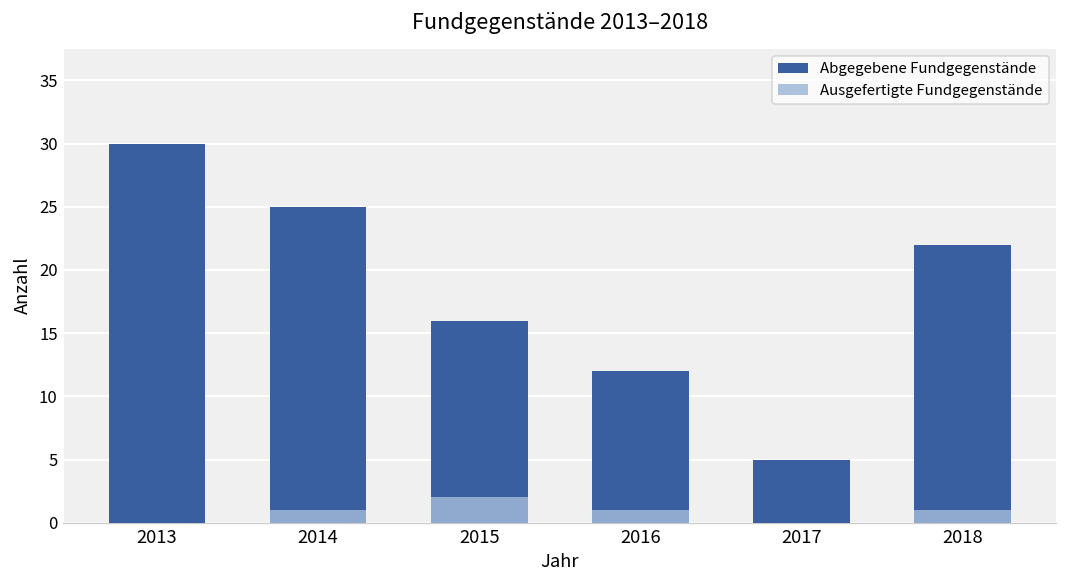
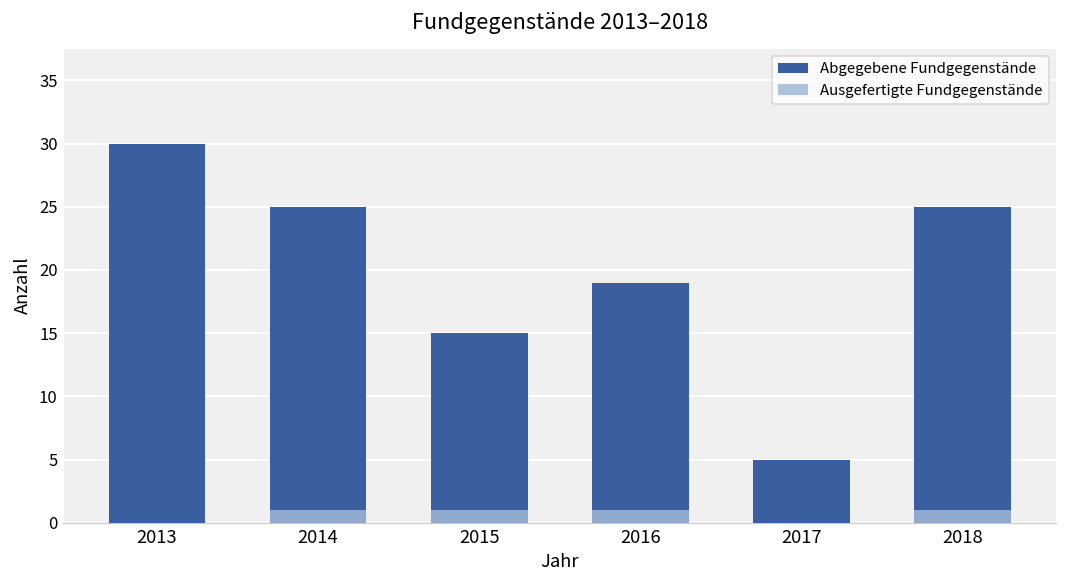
  {
    "Abgegebene Fundgegenstände": {
      "2013": 30,
      "2014": 25,
-     "2015": 16,
-     "2016": 12,
+     "2015": 15,
+     "2016": 19,
      "2017": 5,
-     "2018": 22
+     "2018": 25
    },
    "Ausgefertigte Fundgegenstände": {
      "2013": 0,
-     "2015": 2,
+     "2015": 1,
      "2017": 0
    }
  }
